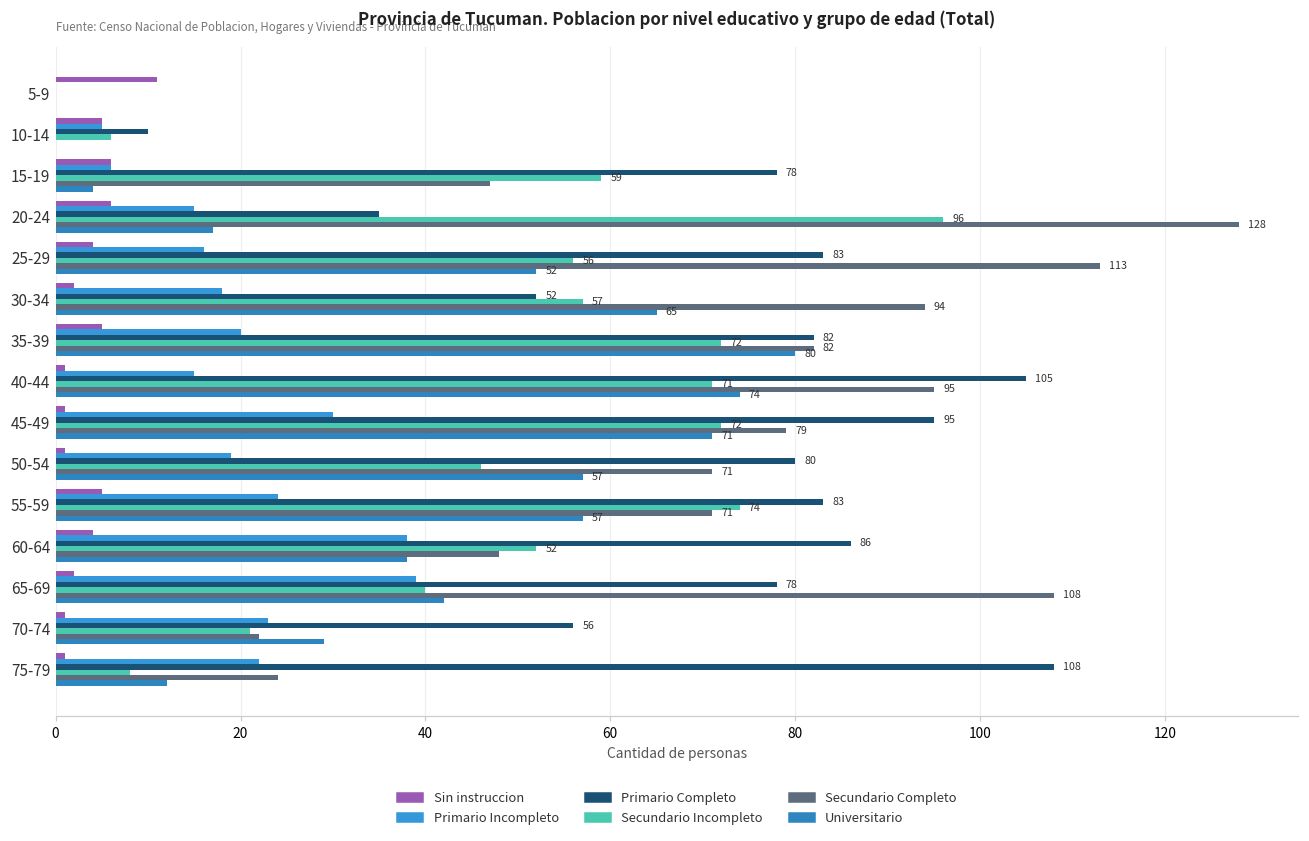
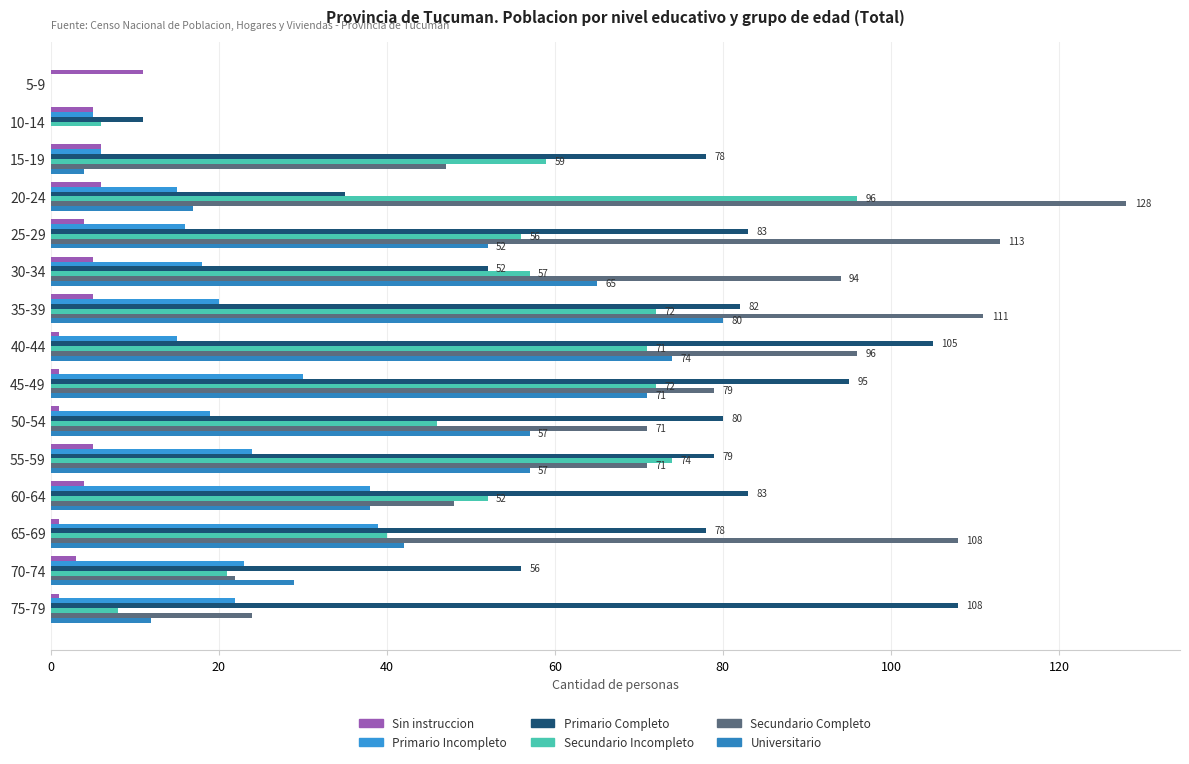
  {
    "Sin instruccion": {
      "5-9": 11,
      "10-14": 5,
      "15-19": 6,
      "20-24": 6,
      "25-29": 4,
-     "30-34": 2,
+     "30-34": 5,
      "35-39": 5,
      "40-44": 1,
      "45-49": 1,
      "50-54": 1,
      "55-59": 5,
      "60-64": 4,
-     "65-69": 2,
-     "70-74": 1,
+     "65-69": 1,
+     "70-74": 3,
      "75-79": 1
    },
    "Primario Completo": {
-     "10-14": 10,
+     "10-14": 11,
      "15-19": 78,
      "25-29": 83,
      "30-34": 52,
      "35-39": 82,
      "40-44": 105,
      "45-49": 95,
      "50-54": 80,
-     "55-59": 83,
-     "60-64": 86,
+     "55-59": 79,
+     "60-64": 83,
      "65-69": 78,
      "70-74": 56,
      "75-79": 108
    },
    "Secundario Incompleto": {
      "15-19": 59,
      "20-24": 96,
      "25-29": 56,
      "30-34": 57,
      "35-39": 72,
      "40-44": 71,
      "45-49": 72,
      "55-59": 74,
      "60-64": 52
    },
    "Secundario Completo": {
      "20-24": 128,
      "25-29": 113,
      "30-34": 94,
-     "35-39": 82,
-     "40-44": 95,
+     "35-39": 111,
+     "40-44": 96,
      "45-49": 79,
      "50-54": 71,
      "55-59": 71,
      "65-69": 108
    }
  }
